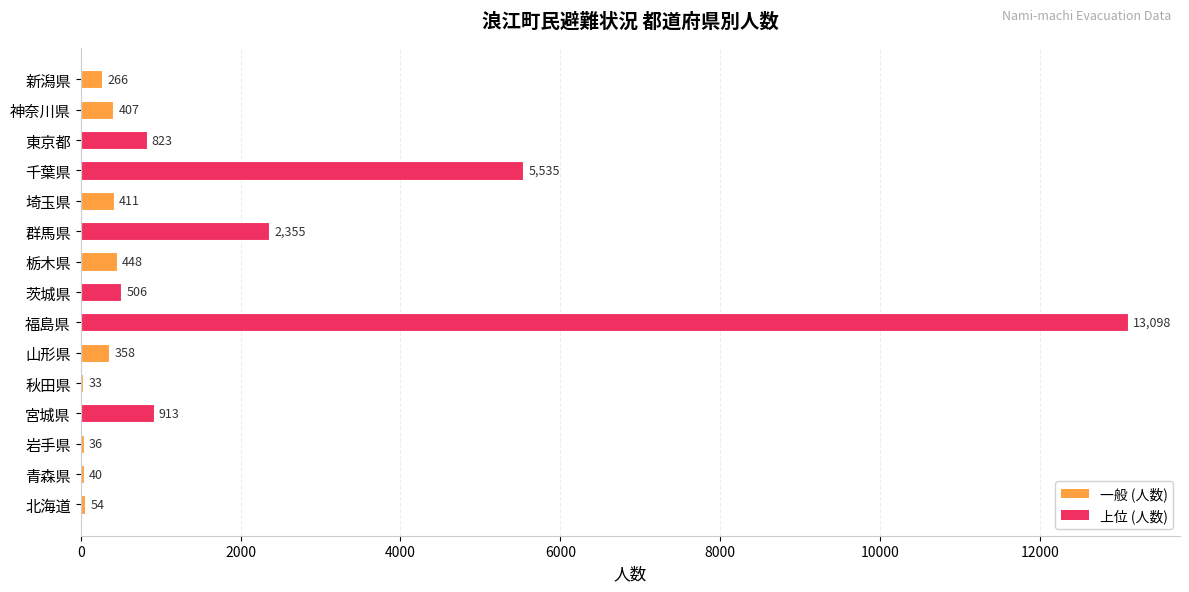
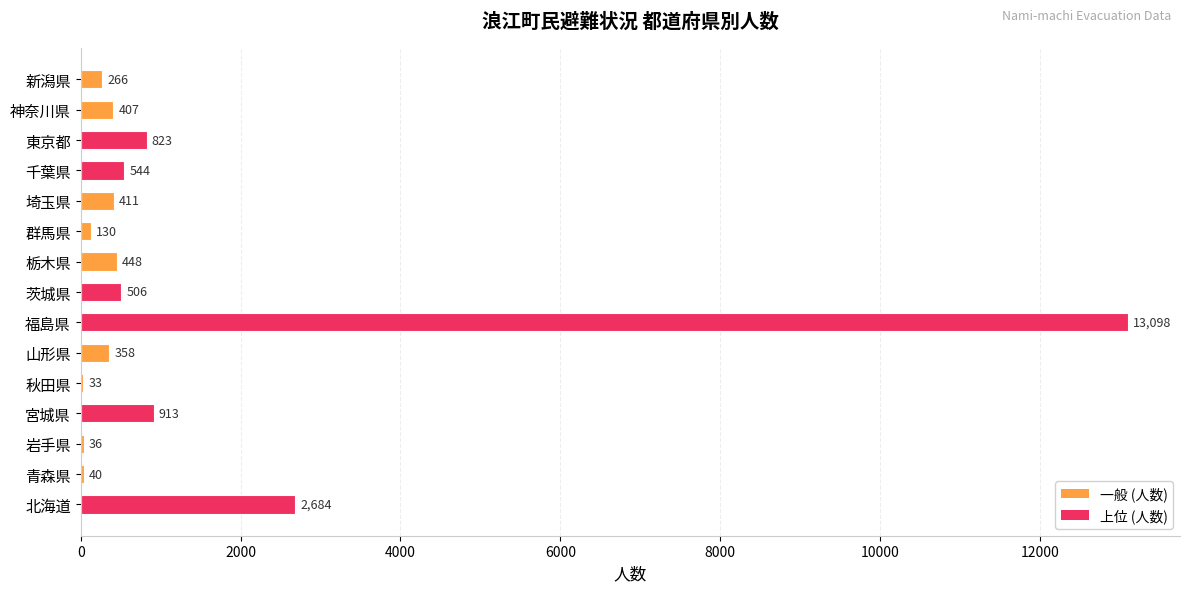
  {
    "新潟県": "266",
    "神奈川県": "407",
    "東京都": "823",
-   "千葉県": "5,535",
+   "千葉県": "544",
    "埼玉県": "411",
-   "群馬県": "2,355",
+   "群馬県": "130",
    "栃木県": "448",
    "茨城県": "506",
    "福島県": "13,098",
    "山形県": "358",
    "秋田県": "33",
    "宮城県": "913",
    "岩手県": "36",
    "青森県": "40",
-   "北海道": "54"
+   "北海道": "2,684"
  }
